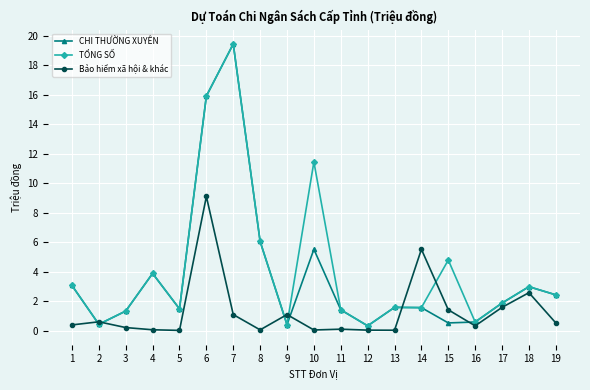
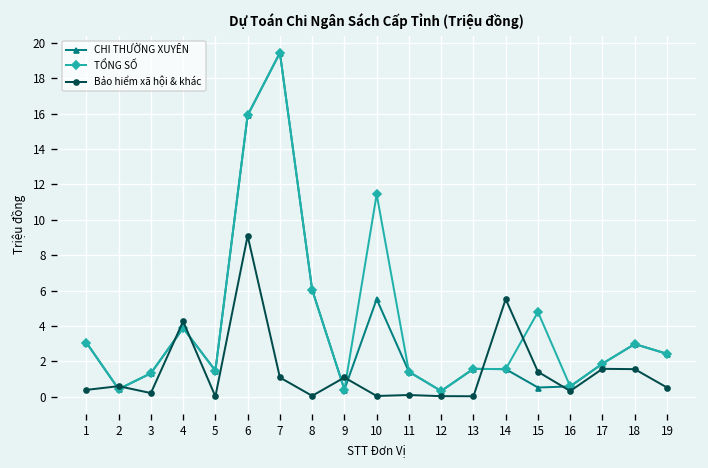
  {
    "CHI THƯỜNG XUYÊN": {
      "10": 5.5,
      "15": 0.5
    },
    "TỔNG SỐ": {
      "10": 11.4,
      "15": 4.8
    },
    "Bảo hiểm xã hội & khác": {
      "1": 0.4,
      "3": 0.2,
-     "4": 0.1,
+     "4": 4.3,
      "5": 0.0,
      "6": 9.1,
      "7": 1.1,
      "8": 0.1,
      "9": 1.1,
      "10": 0.0,
      "11": 0.1,
      "12": 0.0,
      "13": 0.0,
      "14": 5.5,
      "15": 1.4,
      "16": 0.3,
      "17": 1.6,
-     "18": 2.6,
+     "18": 1.6,
      "19": 0.5
    }
  }
